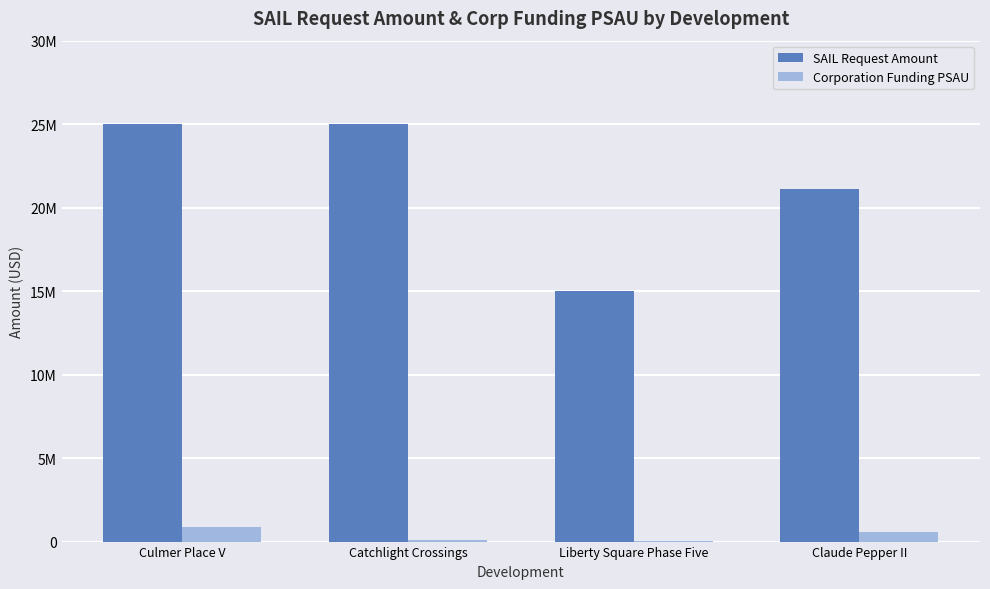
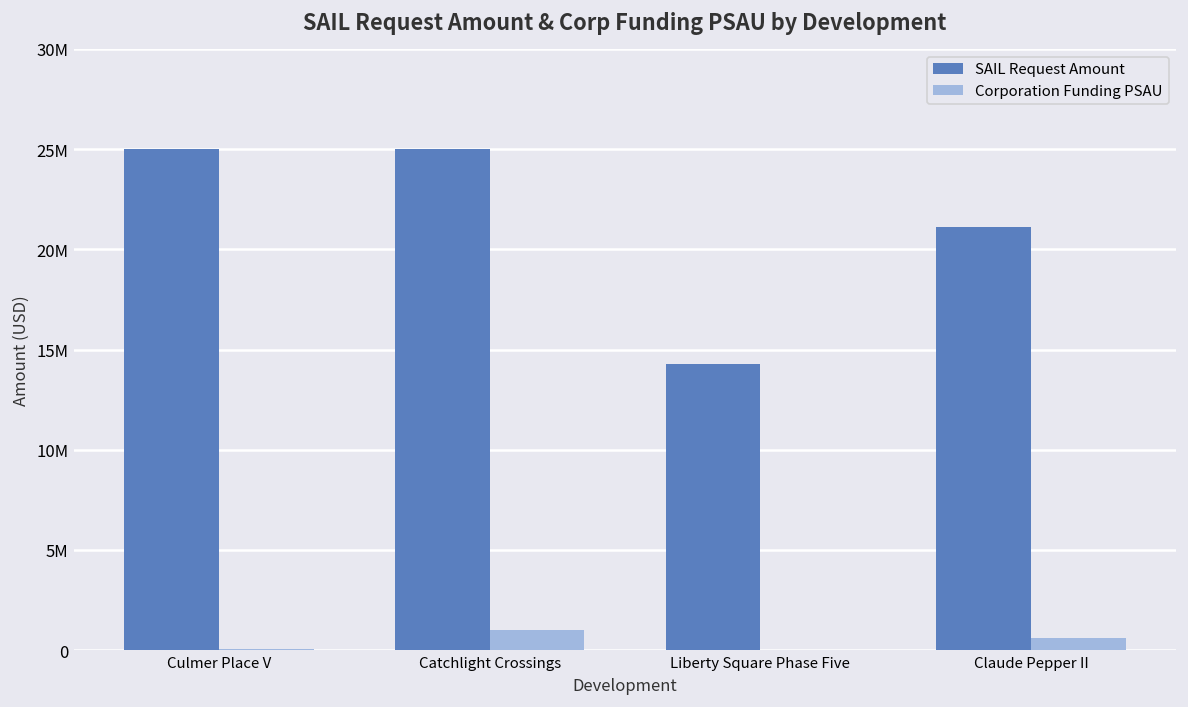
  {
    "SAIL Request Amount": {
      "Culmer Place V": 25000000,
      "Catchlight Crossings": 25000000,
-     "Liberty Square Phase Five": 15000000,
+     "Liberty Square Phase Five": 14300000,
      "Claude Pepper II": 21100000
    },
    "Corporation Funding PSAU": {
-     "Culmer Place V": 900000,
-     "Catchlight Crossings": 100000,
+     "Culmer Place V": 100000,
+     "Catchlight Crossings": 1000000,
      "Claude Pepper II": 600000
    }
  }
